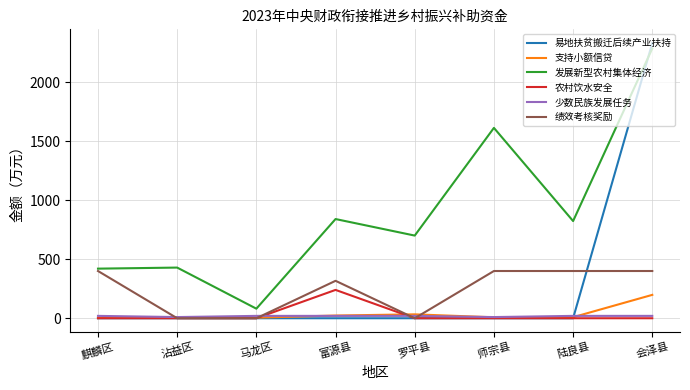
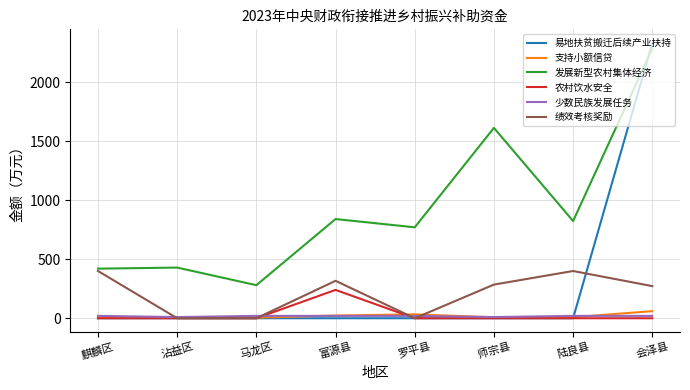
  {
    "支持小额信贷": {
-     "会泽县": 200
+     "会泽县": 60
    },
    "发展新型农村集体经济": {
      "沾益区": 430,
-     "马龙区": 80,
+     "马龙区": 280,
      "富源县": 840,
-     "罗平县": 700,
+     "罗平县": 770,
      "师宗县": 1610,
      "陆良县": 820
    },
    "农村饮水安全": {
      "富源县": 240
    },
    "绩效考核奖励": {
      "富源县": 320,
-     "师宗县": 400,
+     "师宗县": 290,
      "陆良县": 400,
-     "会泽县": 400
+     "会泽县": 270
    }
  }
